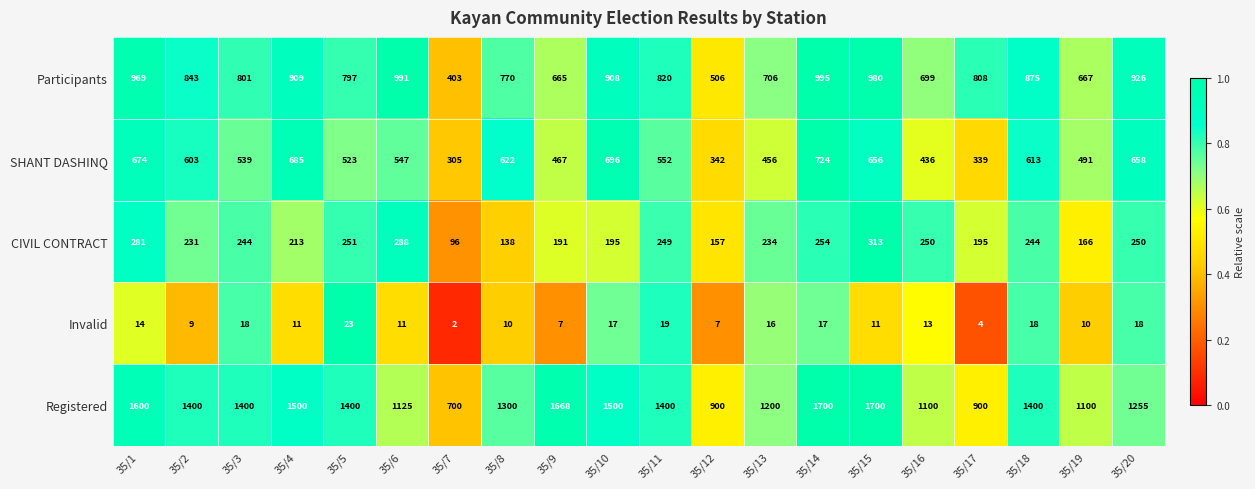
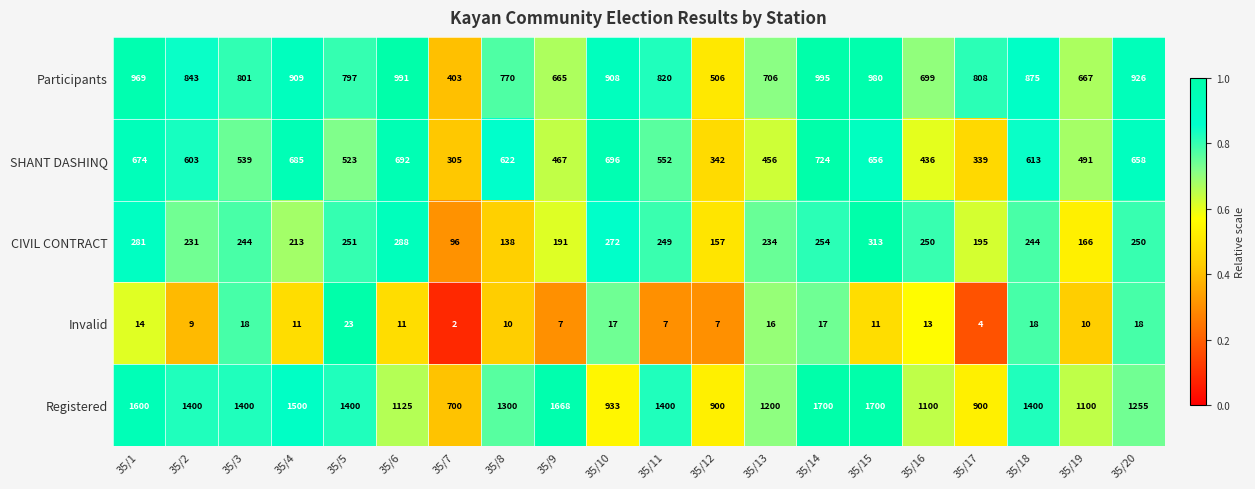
  {
    "Participants": {
      "35/1": 969,
      "35/2": 843,
      "35/3": 801,
      "35/4": 909,
      "35/5": 797,
      "35/6": 991,
      "35/7": 403,
      "35/8": 770,
      "35/9": 665,
      "35/10": 908,
      "35/11": 820,
      "35/12": 506,
      "35/13": 706,
      "35/14": 995,
      "35/15": 980,
      "35/16": 699,
      "35/17": 808,
      "35/18": 875,
      "35/19": 667,
      "35/20": 926
    },
    "SHANT DASHINQ": {
      "35/1": 674,
      "35/2": 603,
      "35/3": 539,
      "35/4": 685,
      "35/5": 523,
-     "35/6": 547,
+     "35/6": 692,
      "35/7": 305,
      "35/8": 622,
      "35/9": 467,
      "35/10": 696,
      "35/11": 552,
      "35/12": 342,
      "35/13": 456,
      "35/14": 724,
      "35/15": 656,
      "35/16": 436,
      "35/17": 339,
      "35/18": 613,
      "35/19": 491,
      "35/20": 658
    },
    "CIVIL CONTRACT": {
      "35/1": 281,
      "35/2": 231,
      "35/3": 244,
      "35/4": 213,
      "35/5": 251,
      "35/6": 288,
      "35/7": 96,
      "35/8": 138,
      "35/9": 191,
-     "35/10": 195,
+     "35/10": 272,
      "35/11": 249,
      "35/12": 157,
      "35/13": 234,
      "35/14": 254,
      "35/15": 313,
      "35/16": 250,
      "35/17": 195,
      "35/18": 244,
      "35/19": 166,
      "35/20": 250
    },
    "Invalid": {
      "35/1": 14,
      "35/2": 9,
      "35/3": 18,
      "35/4": 11,
      "35/5": 23,
      "35/6": 11,
      "35/7": 2,
      "35/8": 10,
      "35/9": 7,
      "35/10": 17,
-     "35/11": 19,
+     "35/11": 7,
      "35/12": 7,
      "35/13": 16,
      "35/14": 17,
      "35/15": 11,
      "35/16": 13,
      "35/17": 4,
      "35/18": 18,
      "35/19": 10,
      "35/20": 18
    },
    "Registered": {
      "35/1": 1600,
      "35/2": 1400,
      "35/3": 1400,
      "35/4": 1500,
      "35/5": 1400,
      "35/6": 1125,
      "35/7": 700,
      "35/8": 1300,
      "35/9": 1668,
-     "35/10": 1500,
+     "35/10": 933,
      "35/11": 1400,
      "35/12": 900,
      "35/13": 1200,
      "35/14": 1700,
      "35/15": 1700,
      "35/16": 1100,
      "35/17": 900,
      "35/18": 1400,
      "35/19": 1100,
      "35/20": 1255
    }
  }
